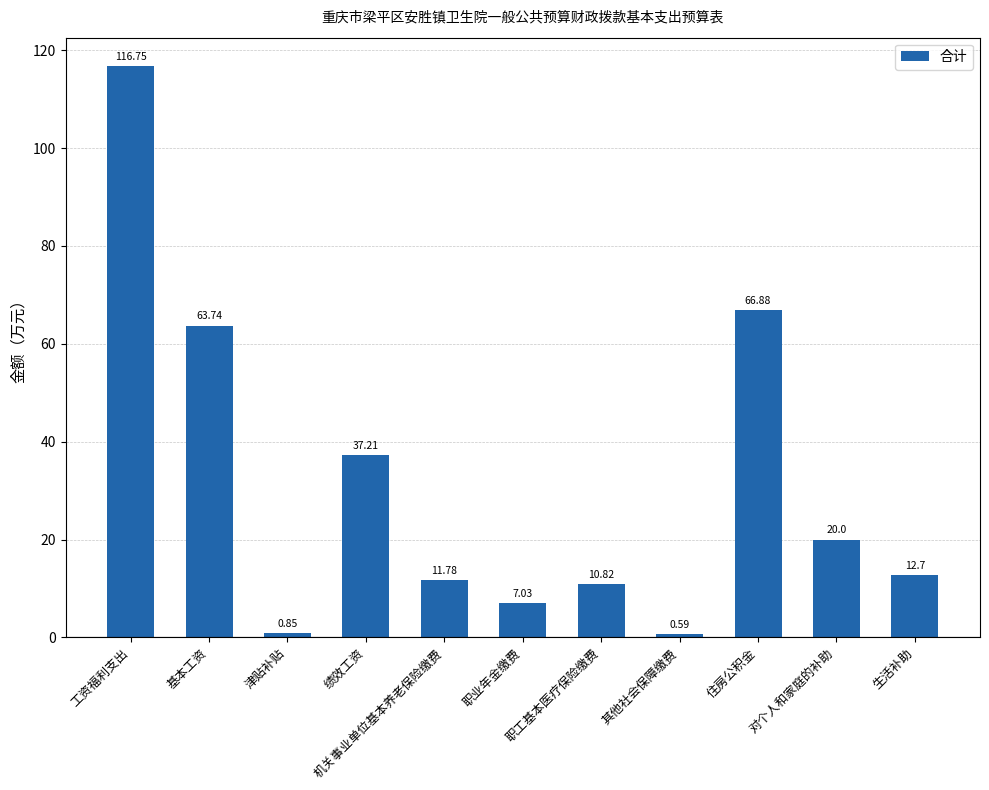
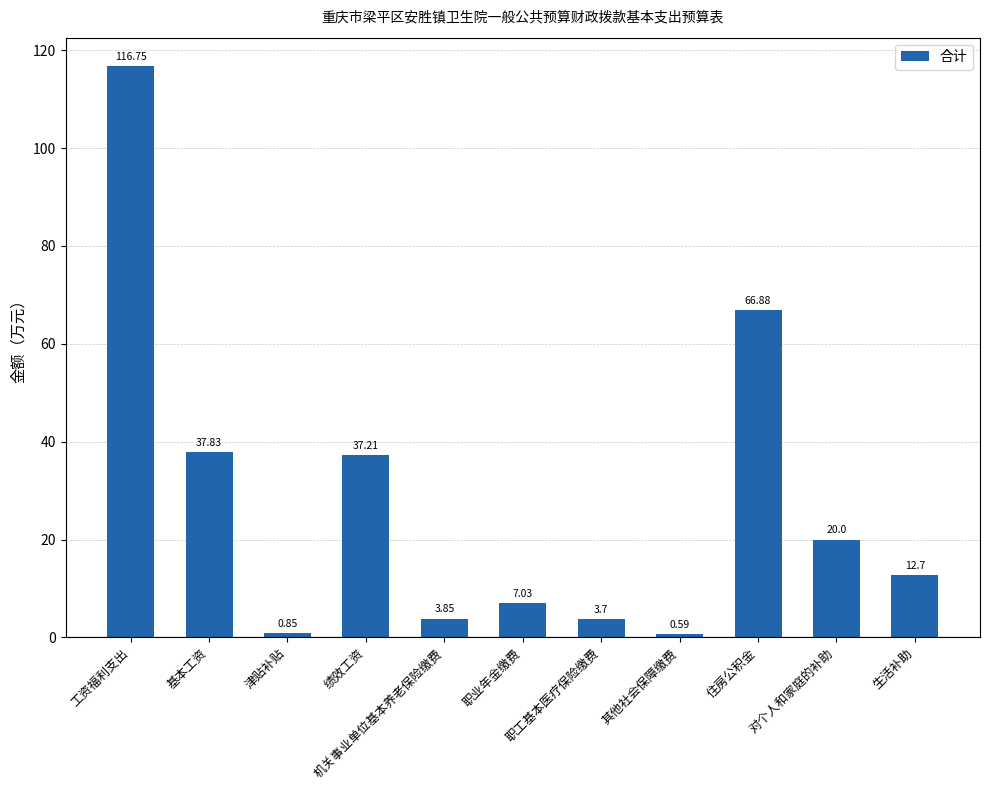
  {
    "工资福利支出": 116.75,
-   "基本工资": 63.74,
+   "基本工资": 37.83,
    "津贴补贴": 0.85,
    "绩效工资": 37.21,
-   "机关事业单位基本养老保险缴费": 11.78,
+   "机关事业单位基本养老保险缴费": 3.85,
    "职业年金缴费": 7.03,
-   "职工基本医疗保险缴费": 10.82,
+   "职工基本医疗保险缴费": 3.7,
    "其他社会保障缴费": 0.59,
    "住房公积金": 66.88,
    "对个人和家庭的补助": 20.0,
    "生活补助": 12.7
  }
